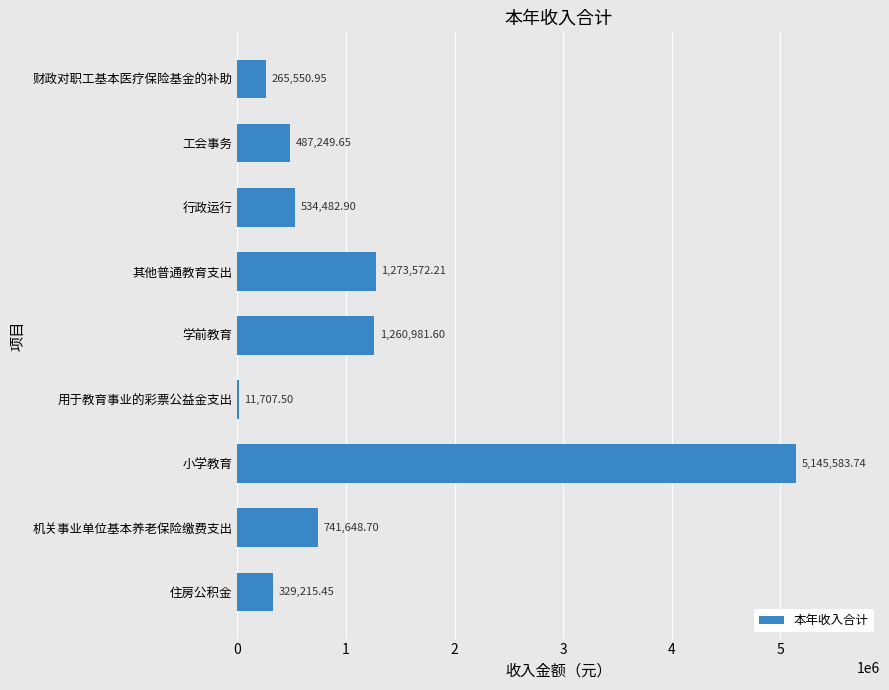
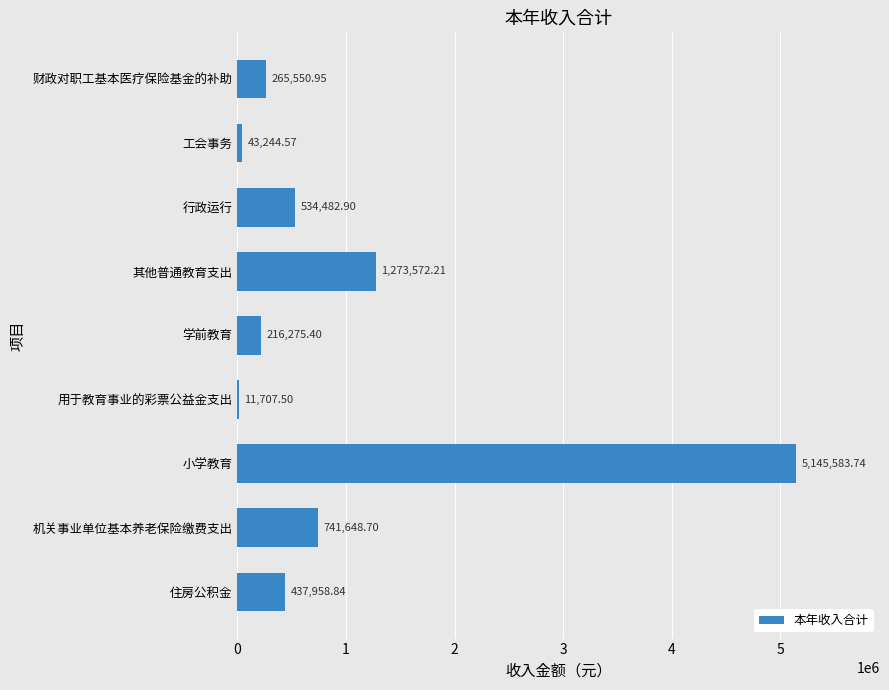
  {
    "财政对职工基本医疗保险基金的补助": "265,550.95",
-   "工会事务": "487,249.65",
+   "工会事务": "43,244.57",
    "行政运行": "534,482.90",
    "其他普通教育支出": "1,273,572.21",
-   "学前教育": "1,260,981.60",
+   "学前教育": "216,275.40",
    "用于教育事业的彩票公益金支出": "11,707.50",
    "小学教育": "5,145,583.74",
    "机关事业单位基本养老保险缴费支出": "741,648.70",
-   "住房公积金": "329,215.45"
+   "住房公积金": "437,958.84"
  }
